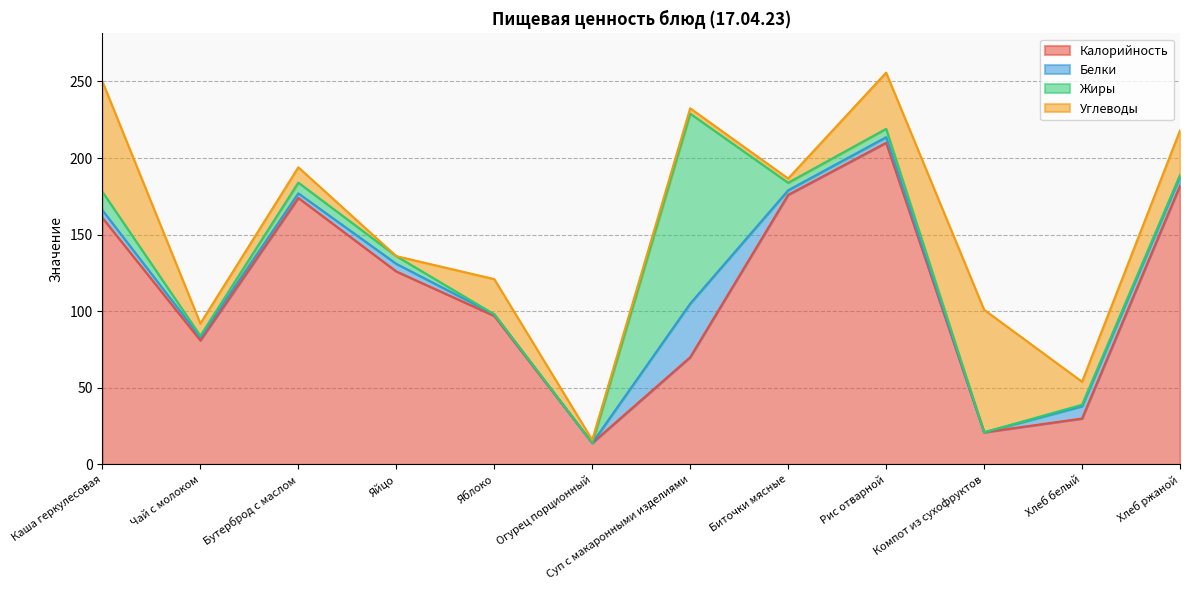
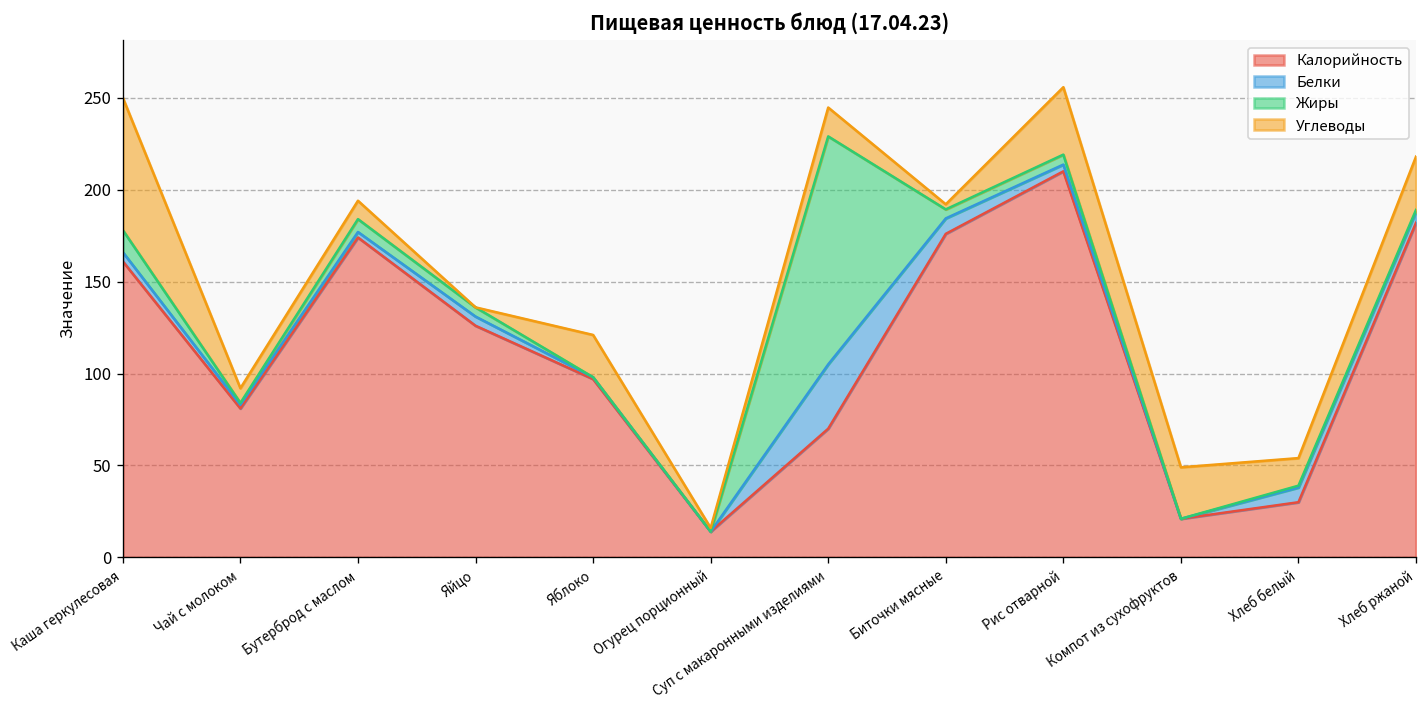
  {
    "Калорийность": {
      "Каша геркулесовая": 161,
      "Чай с молоком": 81,
      "Бутерброд с маслом": 174,
      "Яйцо": 126,
      "Суп с макаронными изделиями": 70,
      "Биточки мясные": 176,
      "Рис отварной": 210,
      "Хлеб белый": 30,
      "Хлеб ржаной": 182
    },
    "Белки": {
      "Каша геркулесовая": 5,
      "Бутерброд с маслом": 3,
      "Яйцо": 5,
      "Суп с макаронными изделиями": 35,
-     "Биточки мясные": 3,
+     "Биточки мясные": 8,
      "Рис отварной": 4
    },
    "Жиры": {
      "Каша геркулесовая": 12,
      "Бутерброд с маслом": 7,
      "Суп с макаронными изделиями": 124,
      "Биточки мясные": 5,
      "Рис отварной": 5
    },
    "Углеводы": {
      "Каша геркулесовая": 72,
      "Чай с молоком": 8,
      "Бутерброд с маслом": 10,
      "Яблоко": 23,
      "Огурец порционный": 2,
-     "Суп с макаронными изделиями": 4,
+     "Суп с макаронными изделиями": 16,
      "Биточки мясные": 3,
      "Рис отварной": 37,
-     "Компот из сухофруктов": 80,
+     "Компот из сухофруктов": 28,
      "Хлеб белый": 15,
      "Хлеб ржаной": 29
    }
  }
